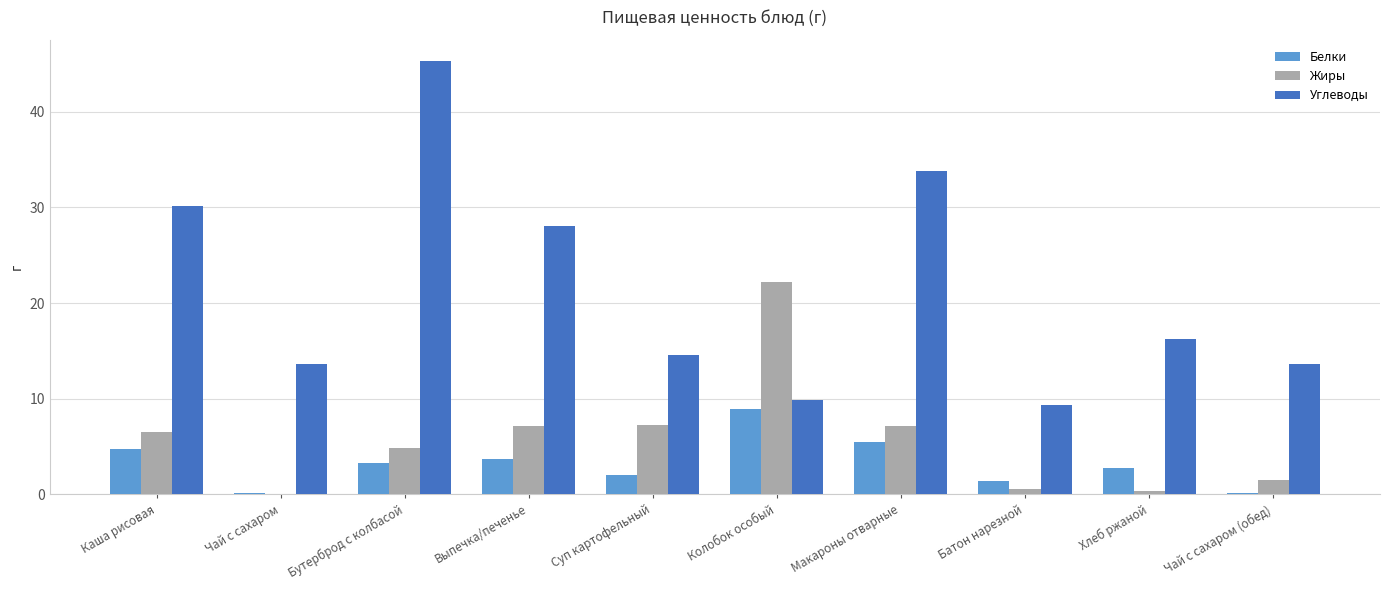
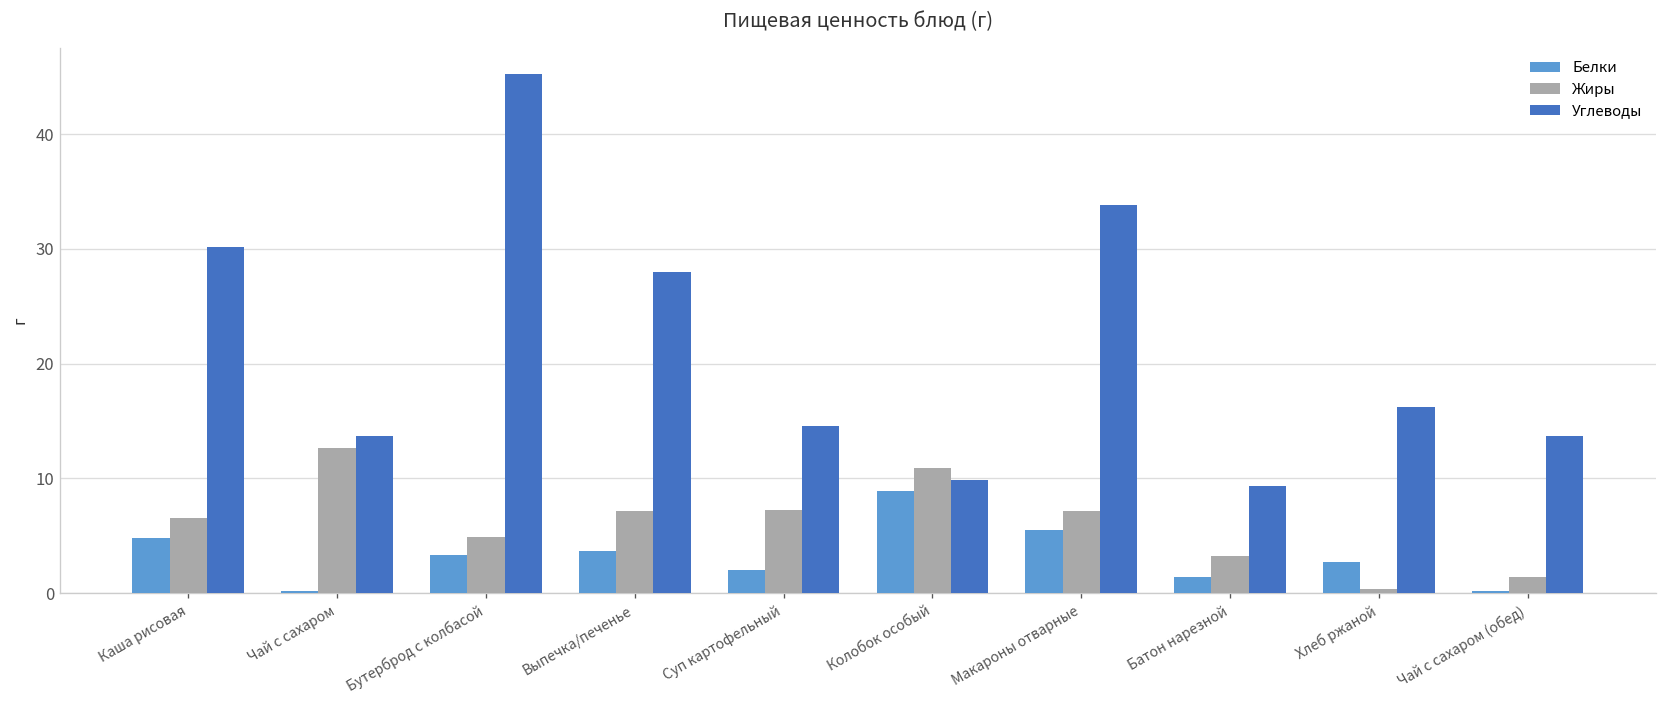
  {
    "Жиры": {
      "Каша рисовая": 7,
-     "Чай с сахаром": 0,
+     "Чай с сахаром": 13,
      "Бутерброд с колбасой": 5,
      "Выпечка/печенье": 7,
      "Суп картофельный": 7,
-     "Колобок особый": 22,
+     "Колобок особый": 11,
      "Макароны отварные": 7,
-     "Батон нарезной": 1,
+     "Батон нарезной": 3,
      "Хлеб ржаной": 0,
      "Чай с сахаром (обед)": 1
    }
  }
